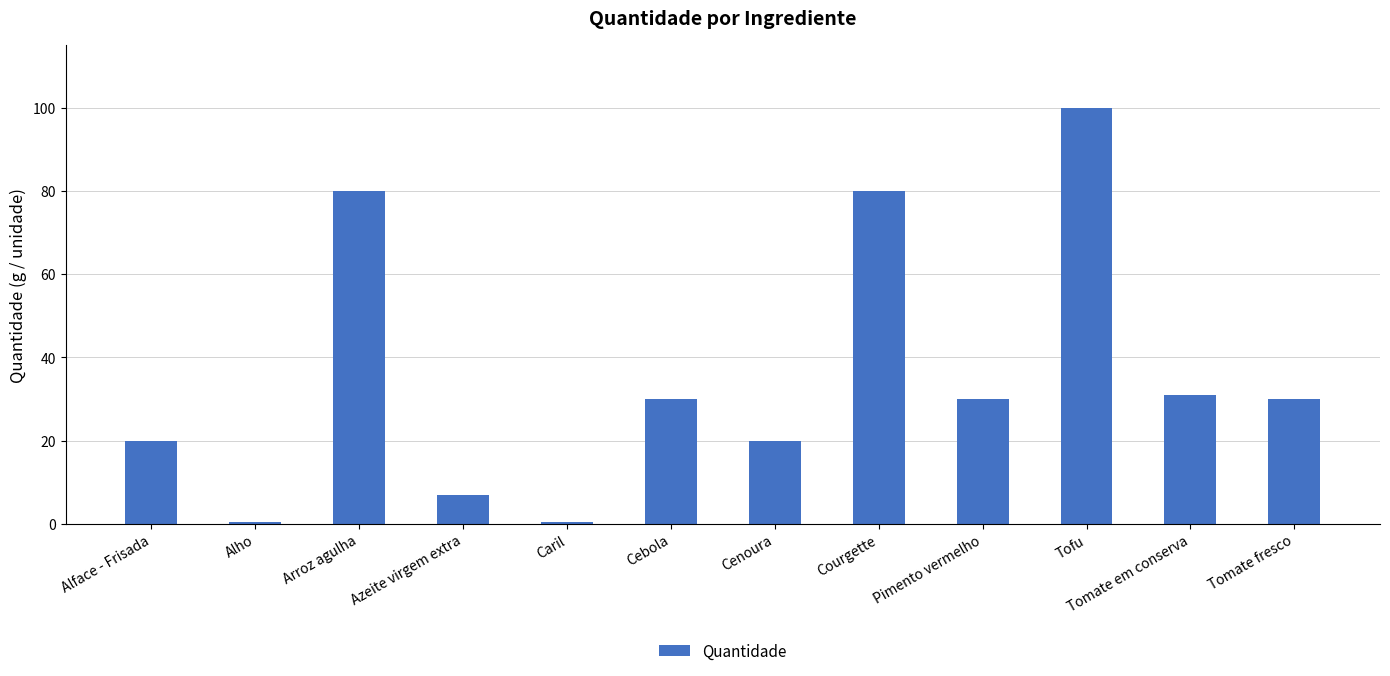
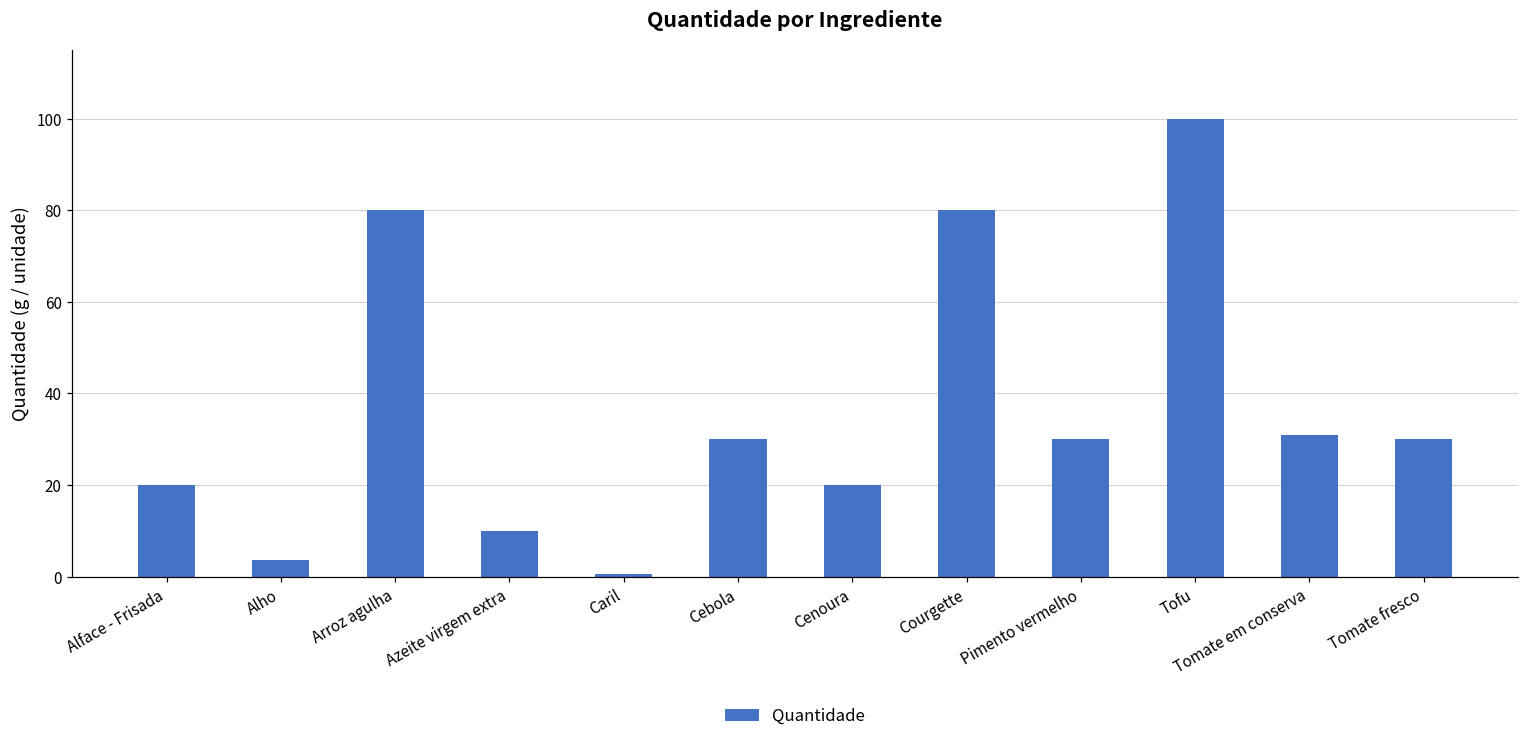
  {
    "Alface - Frisada": 20,
-   "Alho": 1,
+   "Alho": 4,
    "Arroz agulha": 80,
-   "Azeite virgem extra": 7,
+   "Azeite virgem extra": 10,
    "Cebola": 30,
    "Cenoura": 20,
    "Courgette": 80,
    "Pimento vermelho": 30,
    "Tofu": 100,
    "Tomate em conserva": 31,
    "Tomate fresco": 30
  }
